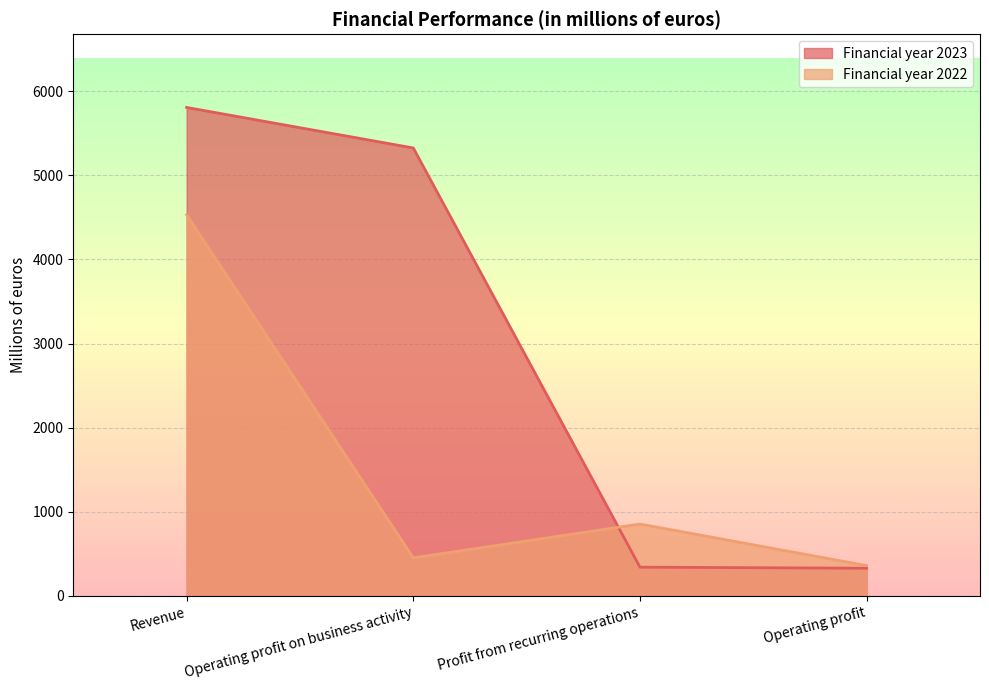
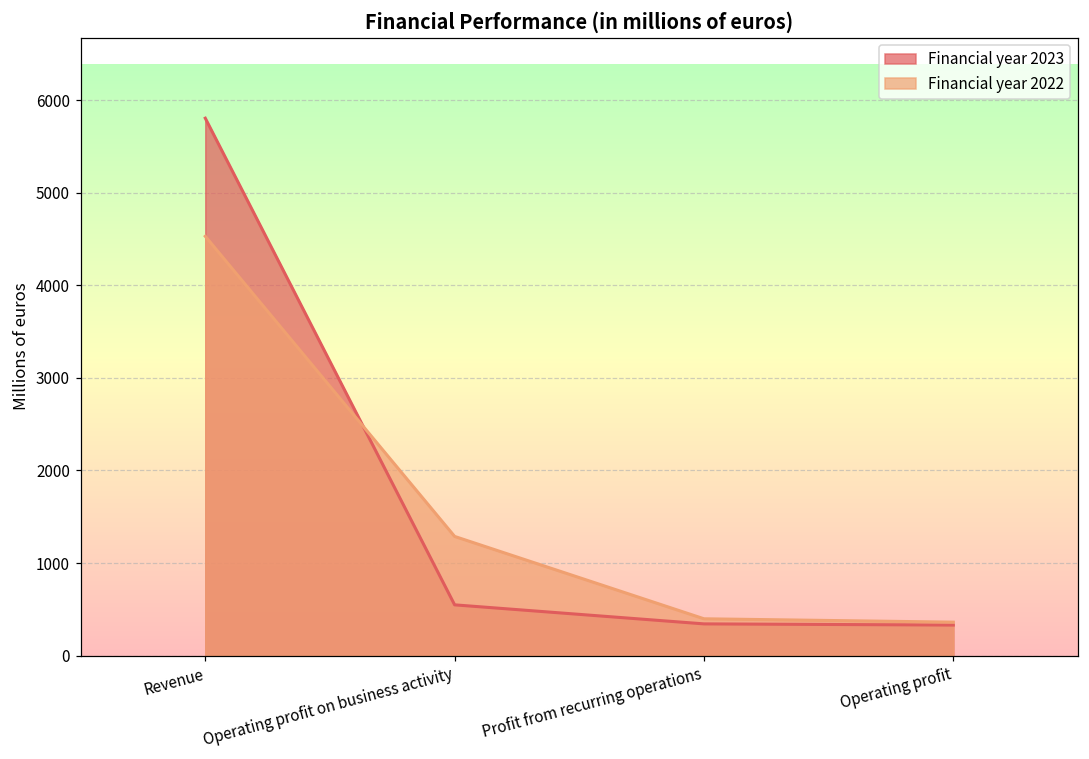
  {
    "Financial year 2023": {
      "Revenue": 5800,
-     "Operating profit on business activity": 5300,
+     "Operating profit on business activity": 500,
      "Profit from recurring operations": 300,
      "Operating profit": 300
    },
    "Financial year 2022": {
      "Revenue": 4500,
-     "Operating profit on business activity": 500,
-     "Profit from recurring operations": 900,
+     "Operating profit on business activity": 1300,
+     "Profit from recurring operations": 400,
      "Operating profit": 400
    }
  }
